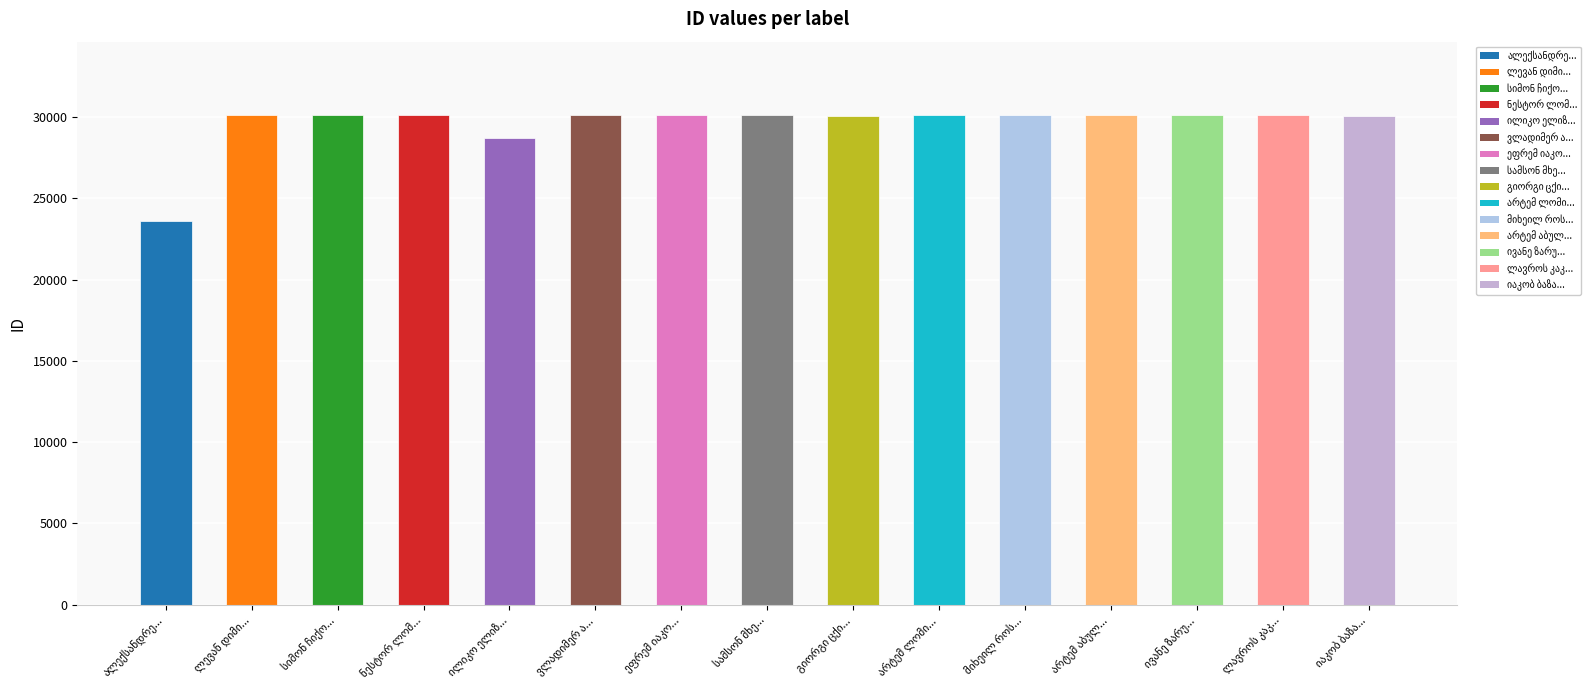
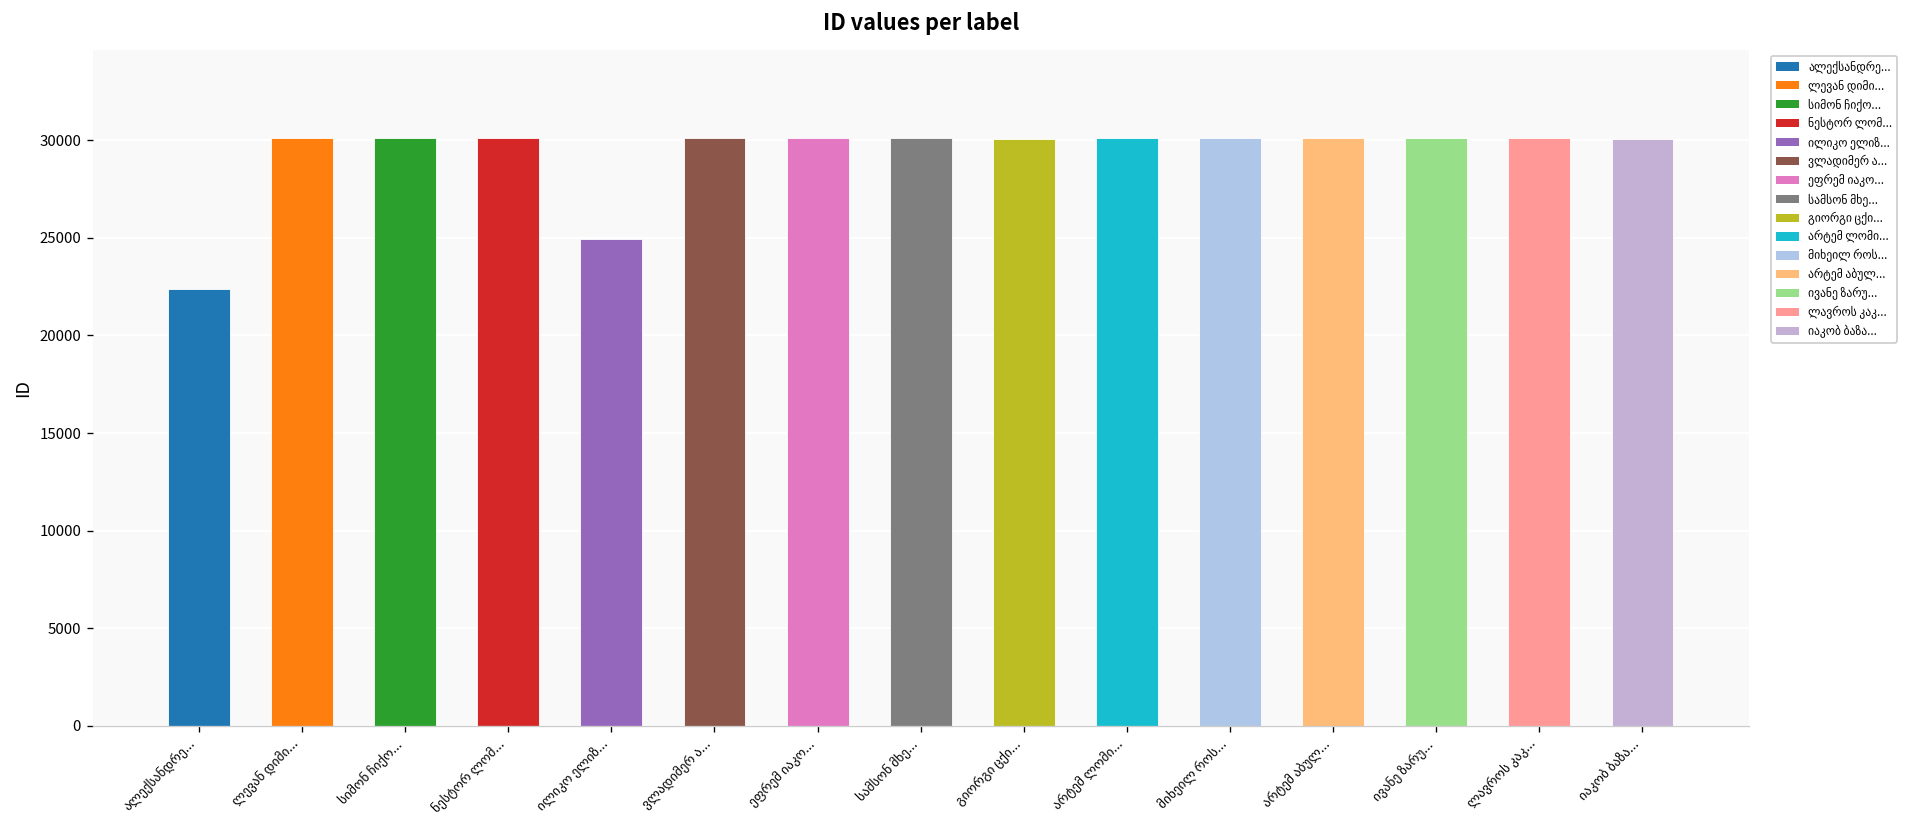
  {
-   "ალექსანდრე...": 23600,
+   "ალექსანდრე...": 22400,
    "ლევან დიმი...": 30100,
    "სიმონ ჩიქო...": 30100,
    "ნესტორ ლომ...": 30100,
-   "ილიკო ელიზ...": 28700,
+   "ილიკო ელიზ...": 25000,
    "ვლადიმერ ა...": 30100,
    "ეფრემ იაკო...": 30100,
    "სამსონ მხე...": 30100,
    "გიორგი ცქი...": 30100,
    "არტემ ლომი...": 30100,
    "მიხეილ როს...": 30100,
    "არტემ აბულ...": 30100,
    "ივანე ზარუ...": 30100,
    "ლავროს კაკ...": 30100,
    "იაკობ ბაზა...": 30100
  }
